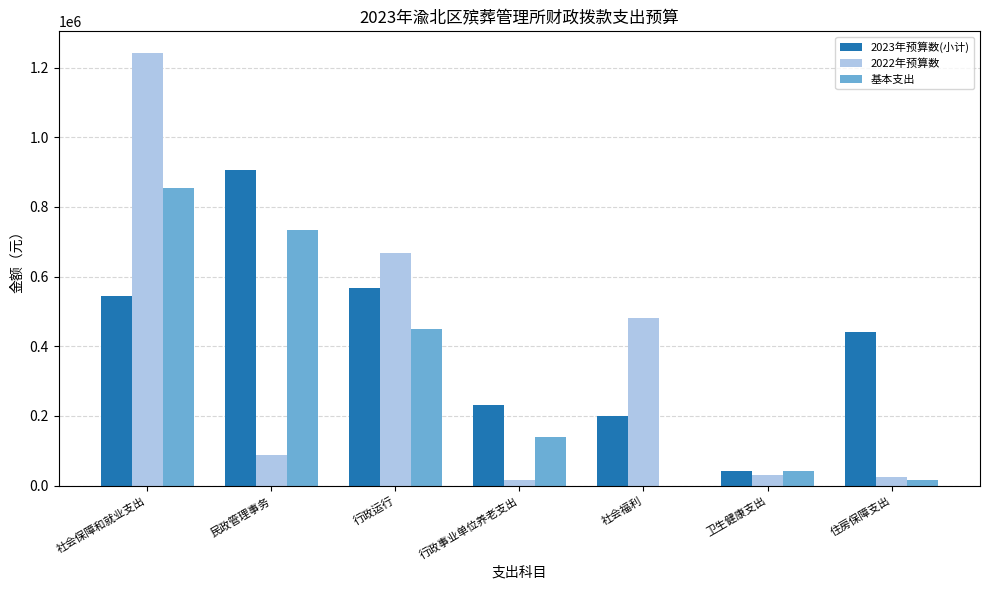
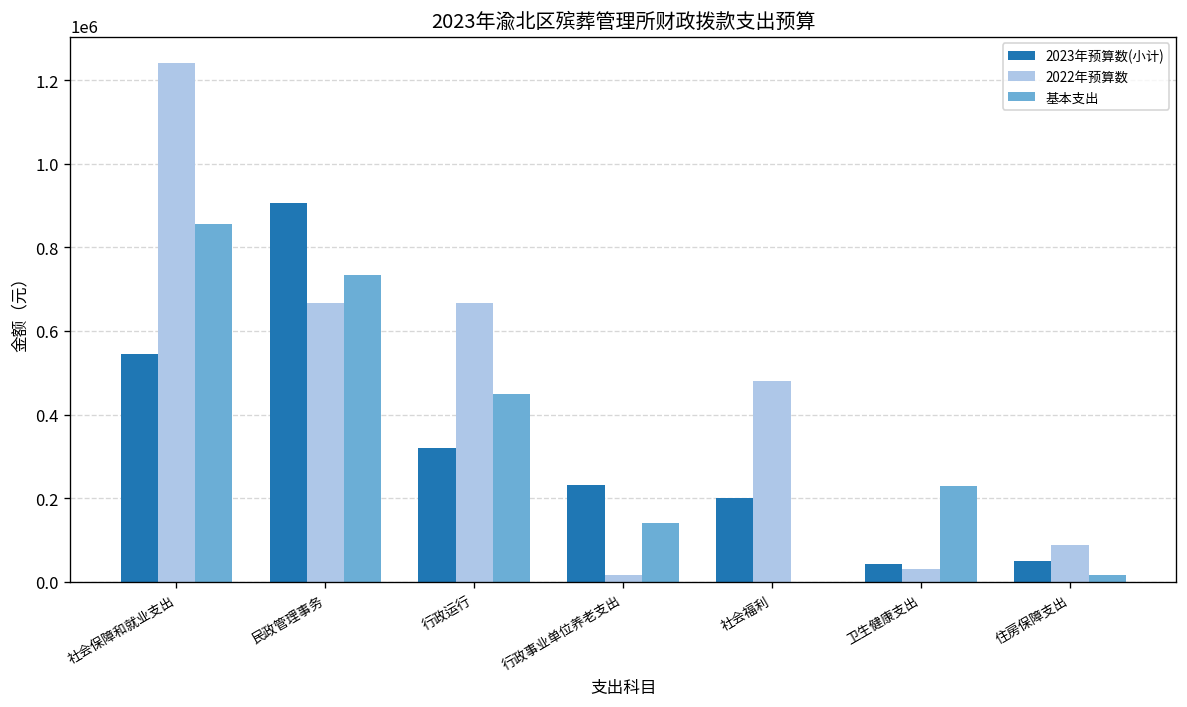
  {
    "2023年预算数(小计)": {
      "社会保障和就业支出": 540000,
      "民政管理事务": 910000,
-     "行政运行": 570000,
+     "行政运行": 320000,
      "行政事业单位养老支出": 230000,
      "社会福利": 200000,
      "卫生健康支出": 40000,
-     "住房保障支出": 440000
+     "住房保障支出": 50000
    },
    "2022年预算数": {
      "社会保障和就业支出": 1240000,
-     "民政管理事务": 90000,
+     "民政管理事务": 670000,
      "行政运行": 670000,
      "行政事业单位养老支出": 20000,
      "社会福利": 480000,
      "卫生健康支出": 30000,
-     "住房保障支出": 30000
+     "住房保障支出": 90000
    },
    "基本支出": {
      "社会保障和就业支出": 860000,
      "民政管理事务": 730000,
      "行政运行": 450000,
      "行政事业单位养老支出": 140000,
      "社会福利": 0,
-     "卫生健康支出": 40000,
+     "卫生健康支出": 230000,
      "住房保障支出": 20000
    }
  }
